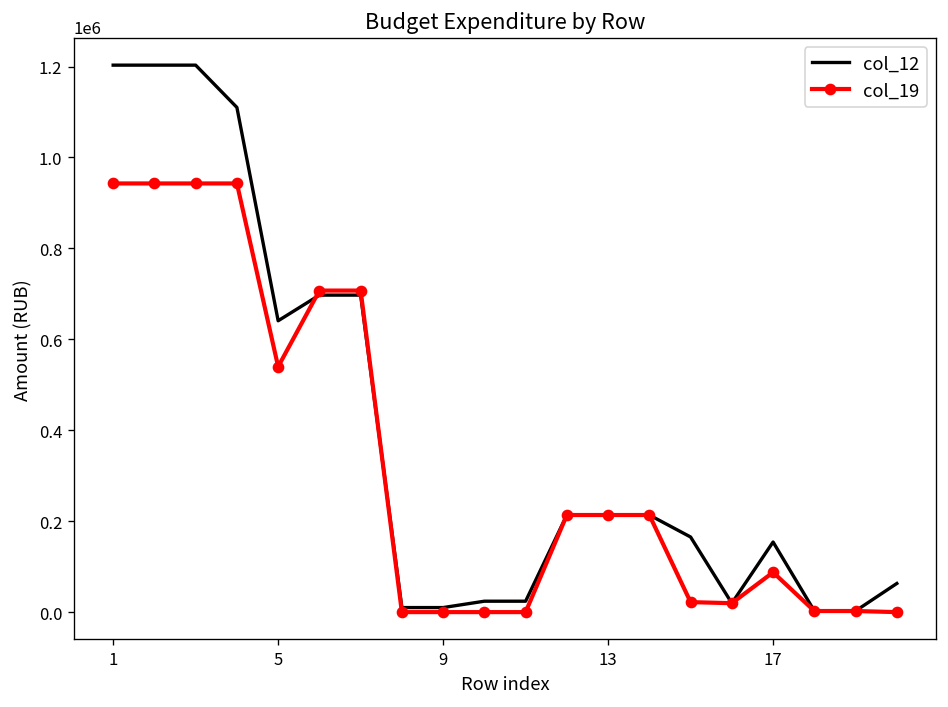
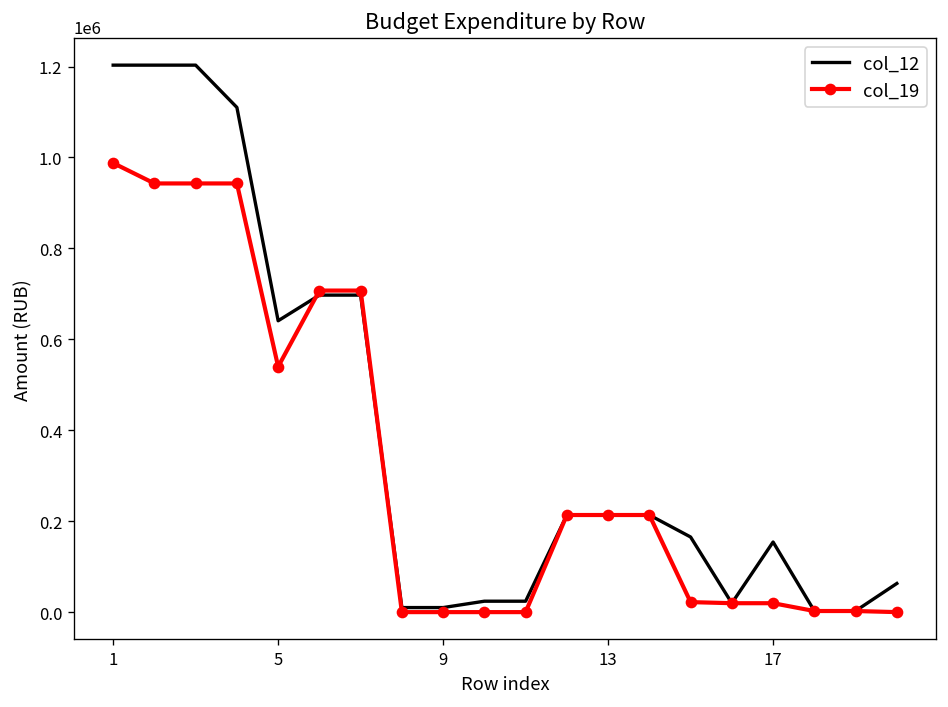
  {
    "col_12": {
      "1": 1200000,
      "5": 640000,
      "9": 10000,
      "17": 150000
    },
    "col_19": {
-     "1": 940000,
+     "1": 990000,
      "5": 540000,
      "9": 0,
-     "17": 90000
+     "17": 20000
    }
  }
